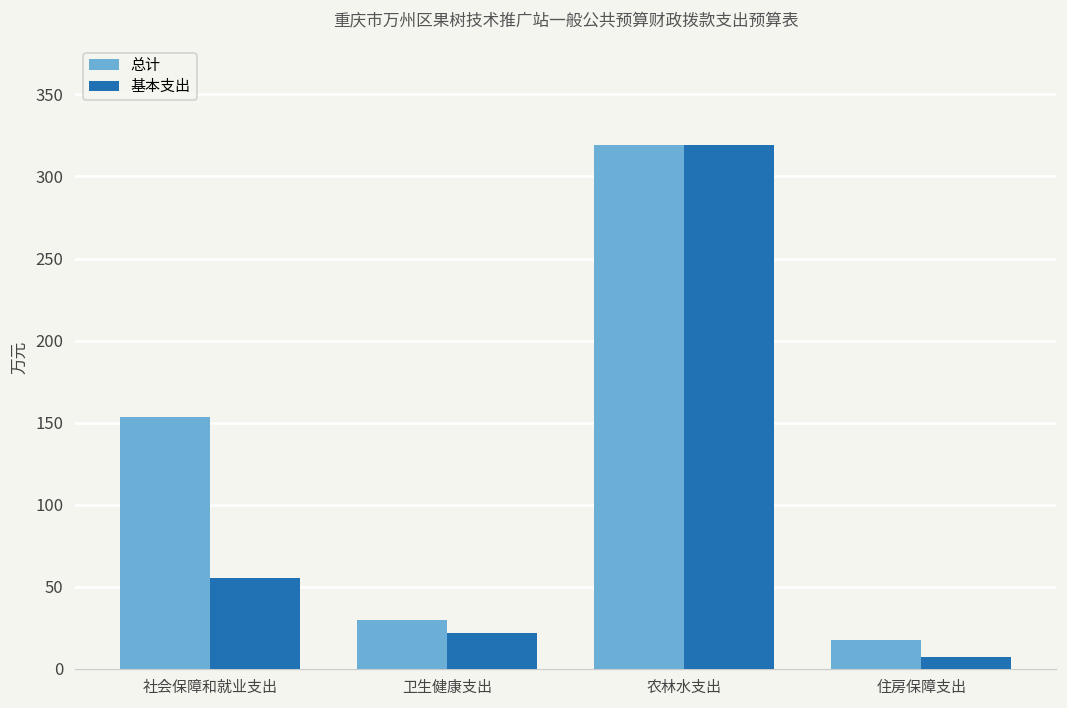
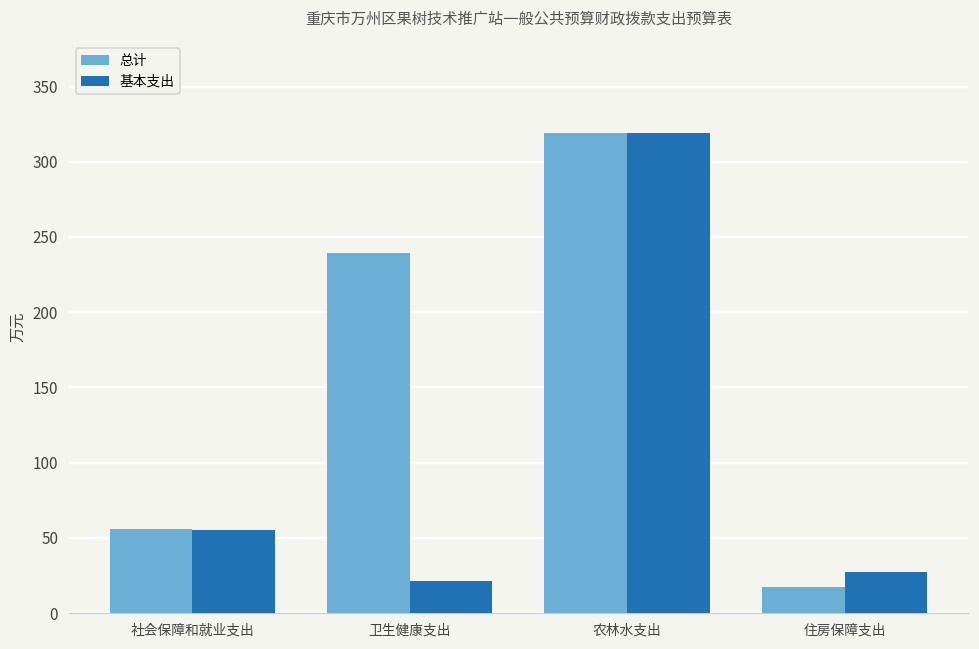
  {
    "总计": {
-     "社会保障和就业支出": 153,
-     "卫生健康支出": 30,
+     "社会保障和就业支出": 56,
+     "卫生健康支出": 239,
      "农林水支出": 319,
      "住房保障支出": 17
    },
    "基本支出": {
      "社会保障和就业支出": 55,
      "卫生健康支出": 21,
      "农林水支出": 319,
-     "住房保障支出": 7
+     "住房保障支出": 27
    }
  }
